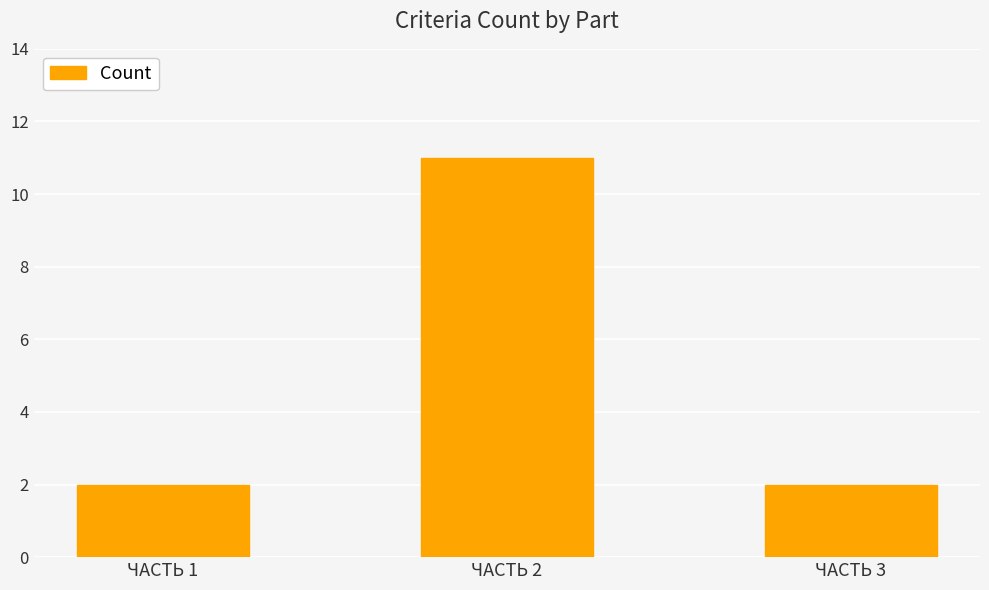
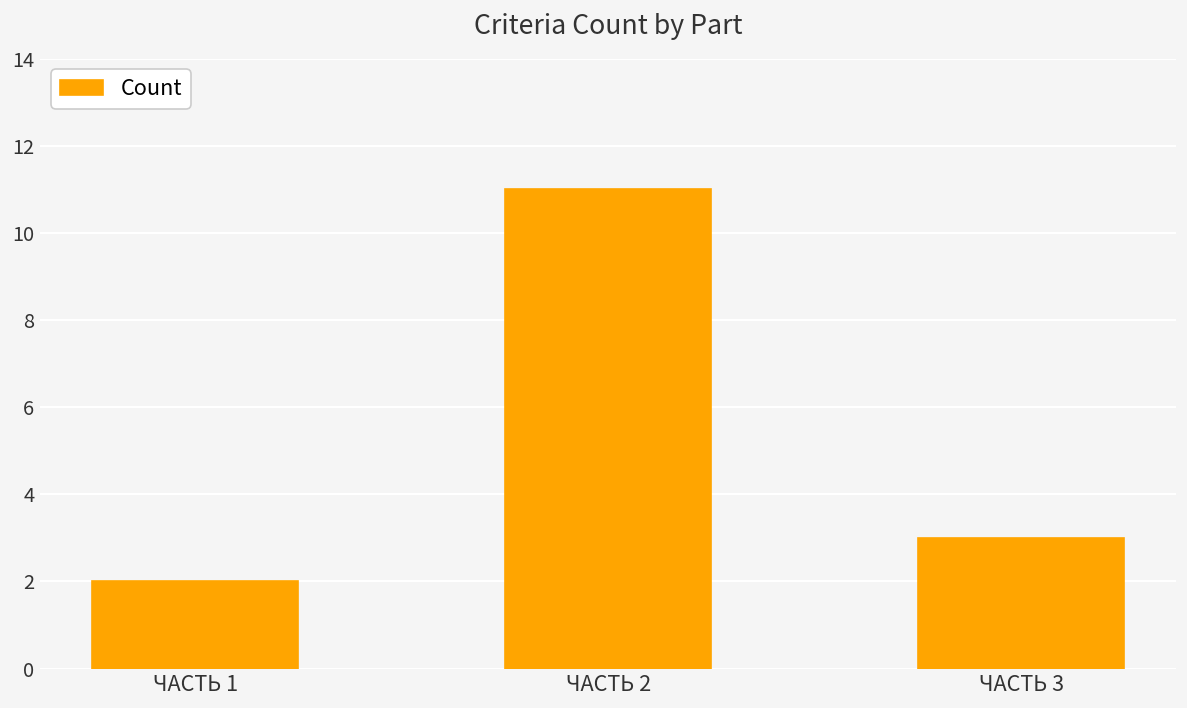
  {
    "ЧАСТЬ 1": 2,
    "ЧАСТЬ 2": 11,
-   "ЧАСТЬ 3": 2
+   "ЧАСТЬ 3": 3
  }
